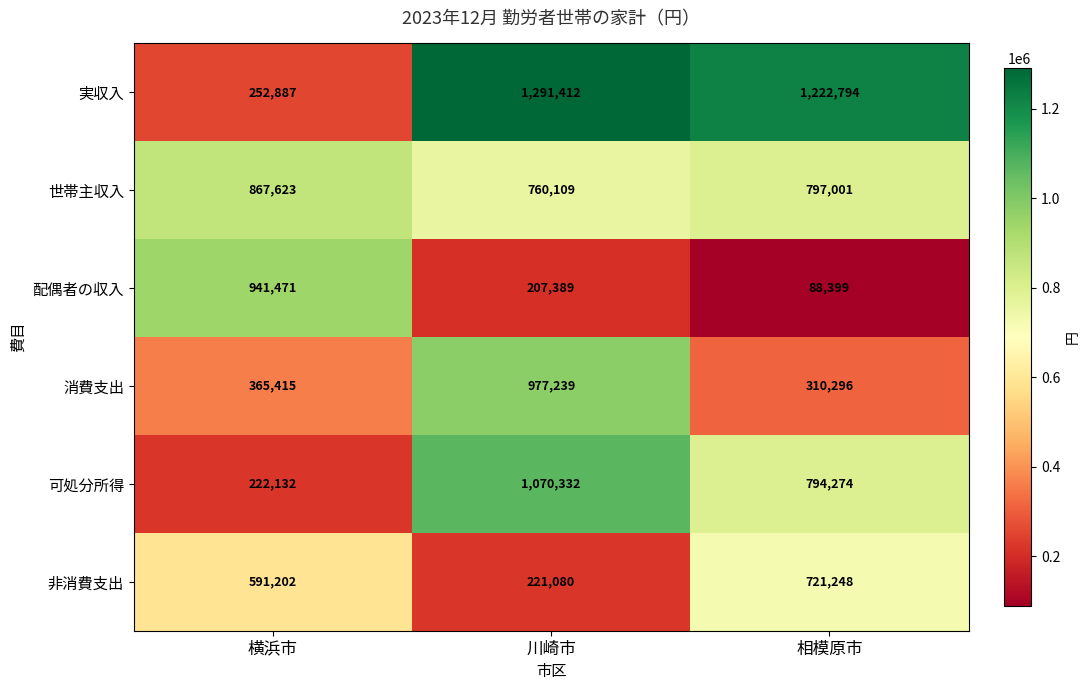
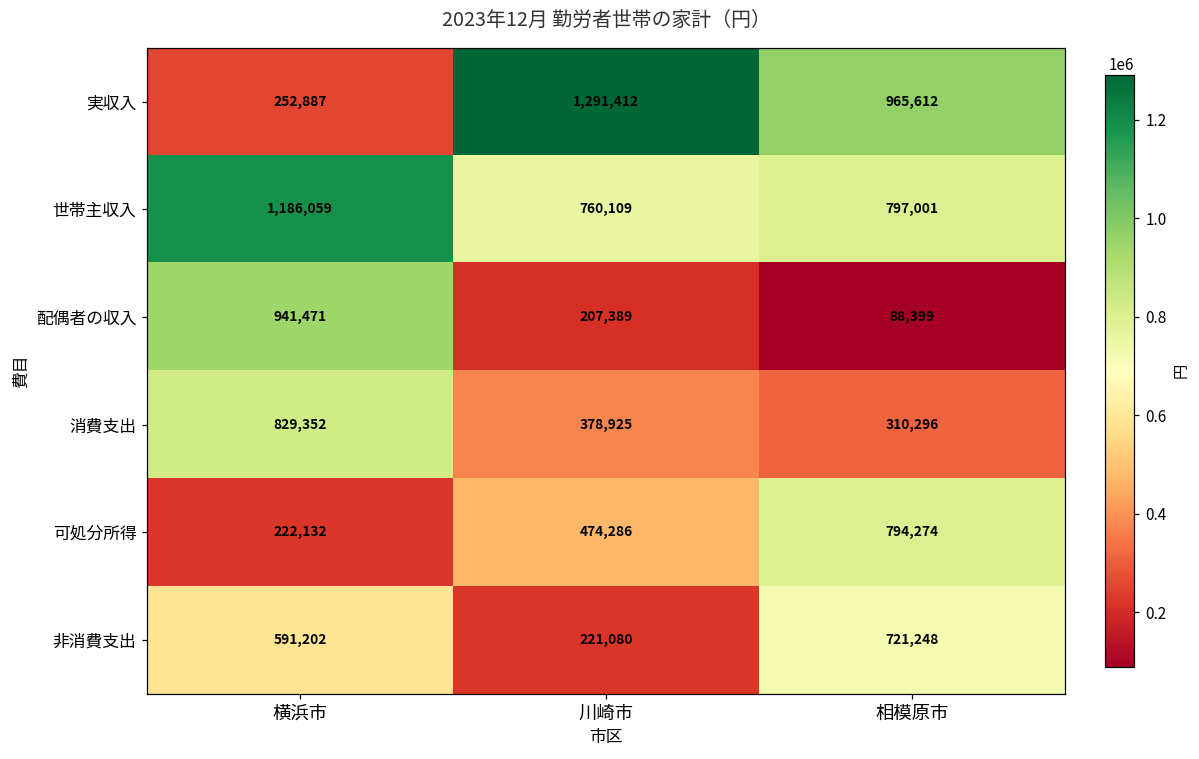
  {
    "実収入": {
      "横浜市": "252,887",
      "川崎市": "1,291,412",
-     "相模原市": "1,222,794"
+     "相模原市": "965,612"
    },
    "世帯主収入": {
-     "横浜市": "867,623",
+     "横浜市": "1,186,059",
      "川崎市": "760,109",
      "相模原市": "797,001"
    },
    "配偶者の収入": {
      "横浜市": "941,471",
      "川崎市": "207,389",
      "相模原市": "88,399"
    },
    "消費支出": {
-     "横浜市": "365,415",
-     "川崎市": "977,239",
+     "横浜市": "829,352",
+     "川崎市": "378,925",
      "相模原市": "310,296"
    },
    "可処分所得": {
      "横浜市": "222,132",
-     "川崎市": "1,070,332",
+     "川崎市": "474,286",
      "相模原市": "794,274"
    },
    "非消費支出": {
      "横浜市": "591,202",
      "川崎市": "221,080",
      "相模原市": "721,248"
    }
  }
